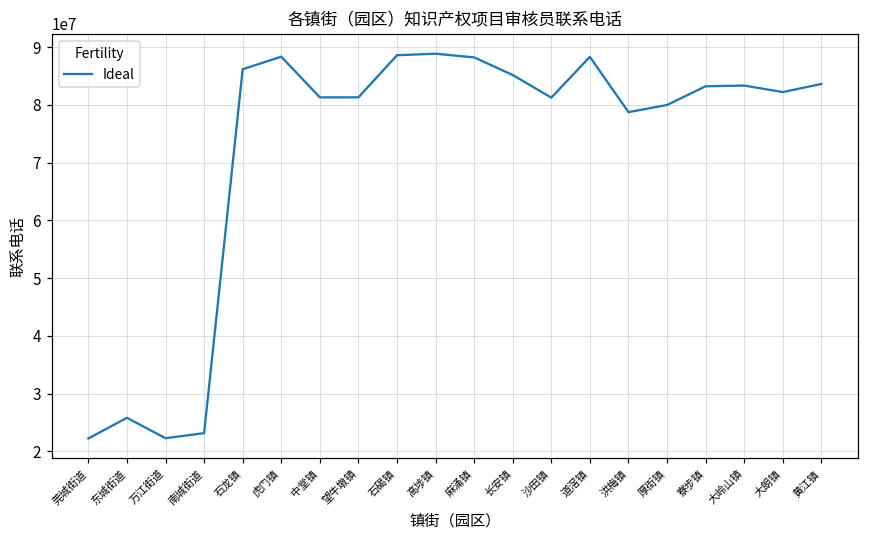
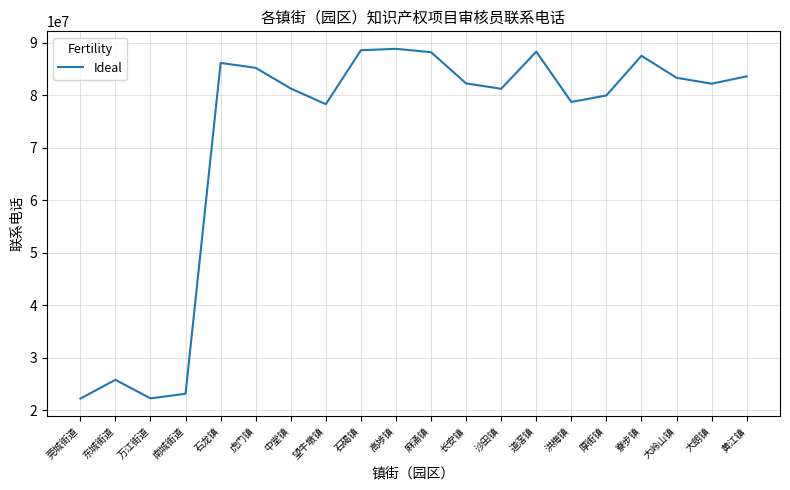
  {
    "莞城街道": 22000000,
    "东城街道": 26000000,
    "万江街道": 22000000,
    "南城街道": 23000000,
    "石龙镇": 86000000,
-   "虎门镇": 88000000,
+   "虎门镇": 85000000,
    "中堂镇": 81000000,
-   "望牛墩镇": 81000000,
+   "望牛墩镇": 78000000,
    "石碣镇": 89000000,
    "高埗镇": 89000000,
    "麻涌镇": 88000000,
-   "长安镇": 85000000,
+   "长安镇": 82000000,
    "沙田镇": 81000000,
    "道滘镇": 88000000,
    "洪梅镇": 79000000,
    "厚街镇": 80000000,
-   "寮步镇": 83000000,
+   "寮步镇": 88000000,
    "大岭山镇": 83000000,
    "大朗镇": 82000000,
    "黄江镇": 84000000
  }
